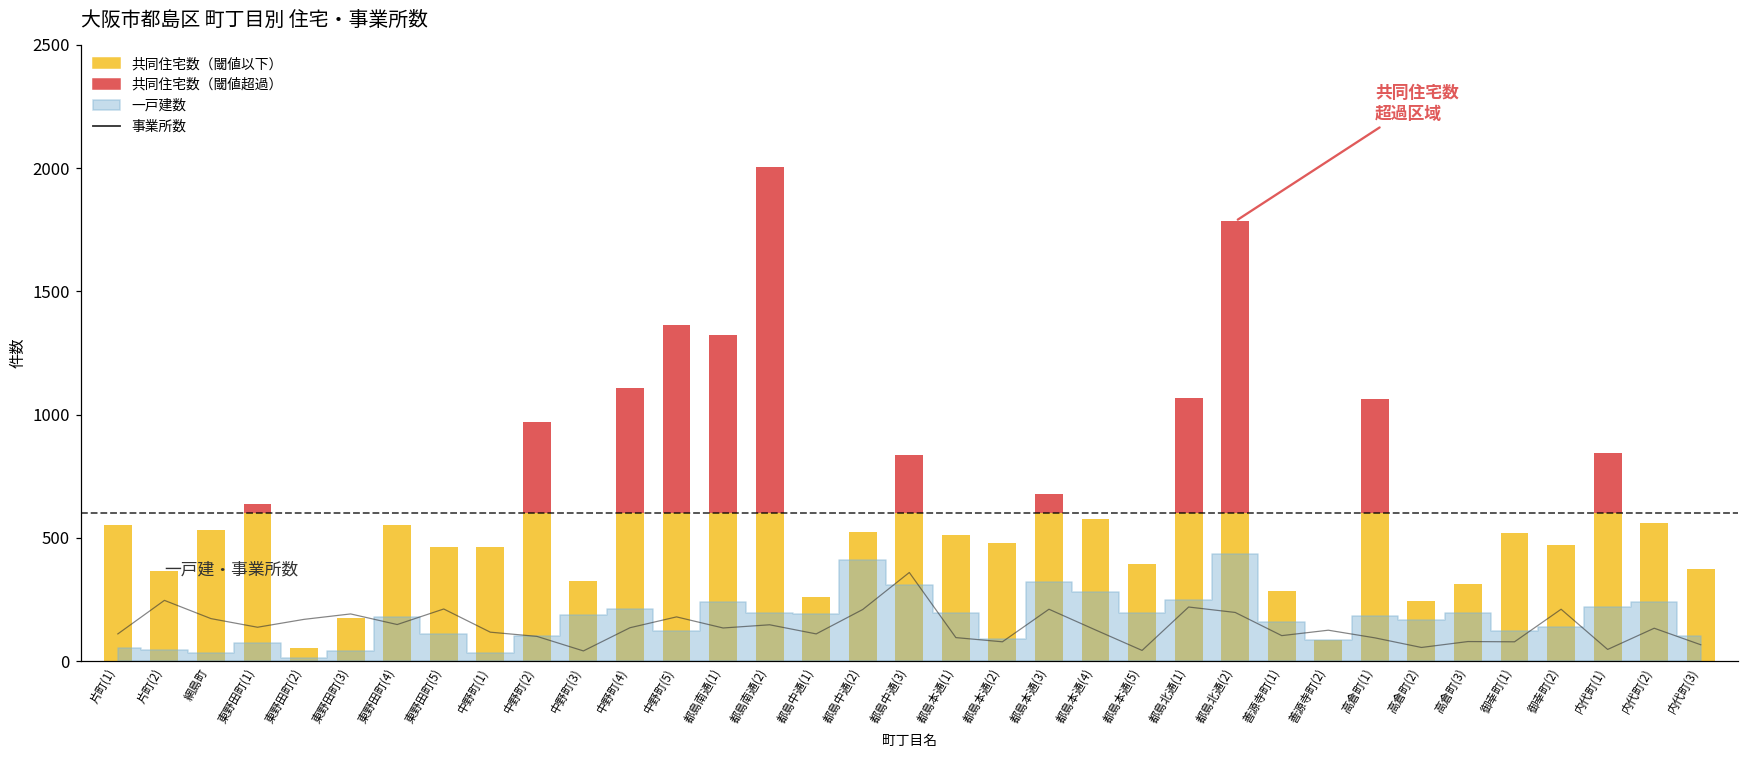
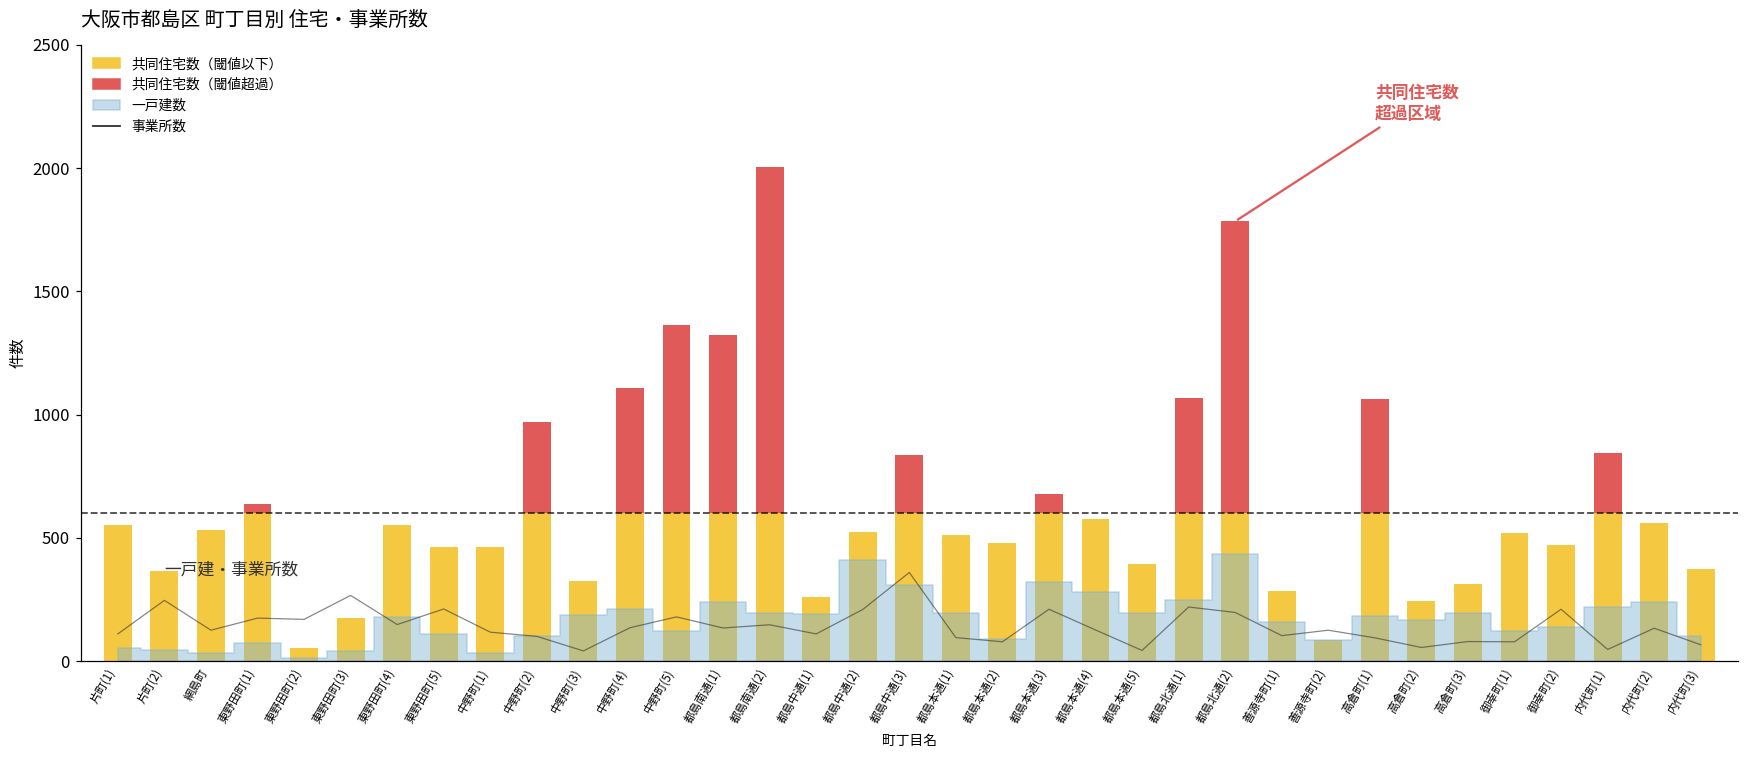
  {
    "事業所数": {
      "片町(1)": 110,
      "片町(2)": 250,
-     "網島町": 170,
-     "東野田町(1)": 140,
+     "網島町": 130,
+     "東野田町(1)": 180,
      "東野田町(2)": 170,
-     "東野田町(3)": 190,
+     "東野田町(3)": 270,
      "東野田町(4)": 150,
      "東野田町(5)": 210,
      "中野町(1)": 120,
      "中野町(2)": 100,
      "中野町(3)": 40,
      "中野町(4)": 140,
      "中野町(5)": 180,
      "都島南通(1)": 140,
      "都島南通(2)": 150,
      "都島中通(1)": 110,
      "都島中通(2)": 210,
      "都島中通(3)": 360,
      "都島本通(1)": 100,
      "都島本通(2)": 80,
      "都島本通(3)": 210,
      "都島本通(4)": 130,
      "都島本通(5)": 40,
      "都島北通(1)": 220,
      "都島北通(2)": 200,
      "善源寺町(1)": 100,
      "善源寺町(2)": 130,
      "高倉町(1)": 100,
      "高倉町(2)": 60,
      "高倉町(3)": 80,
      "御幸町(1)": 80,
      "御幸町(2)": 210,
      "内代町(1)": 50,
      "内代町(2)": 130,
      "内代町(3)": 70
    }
  }
